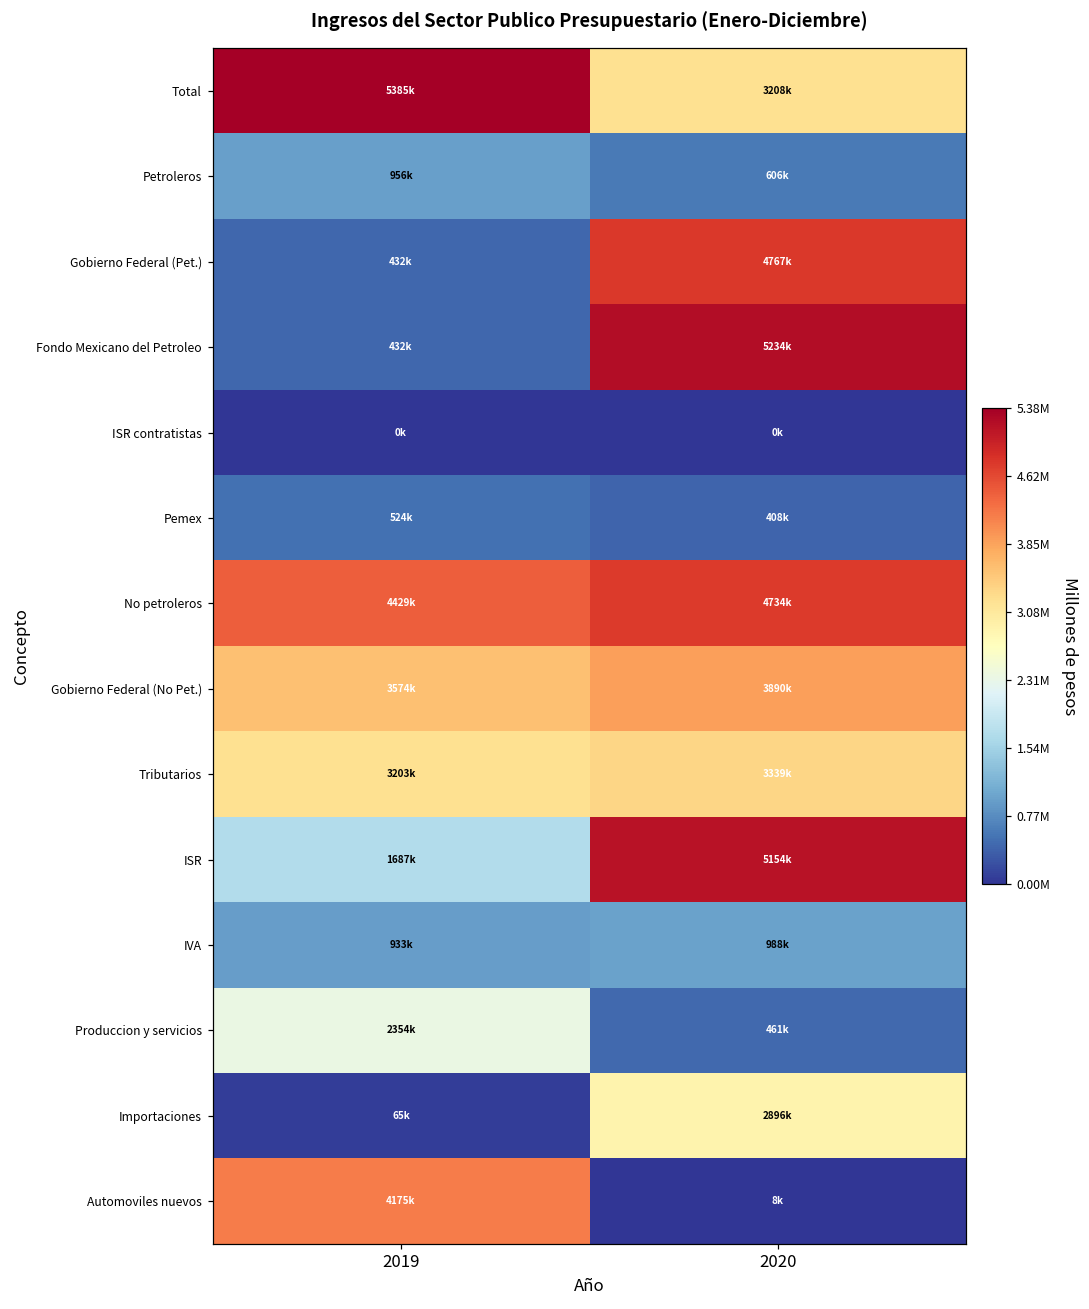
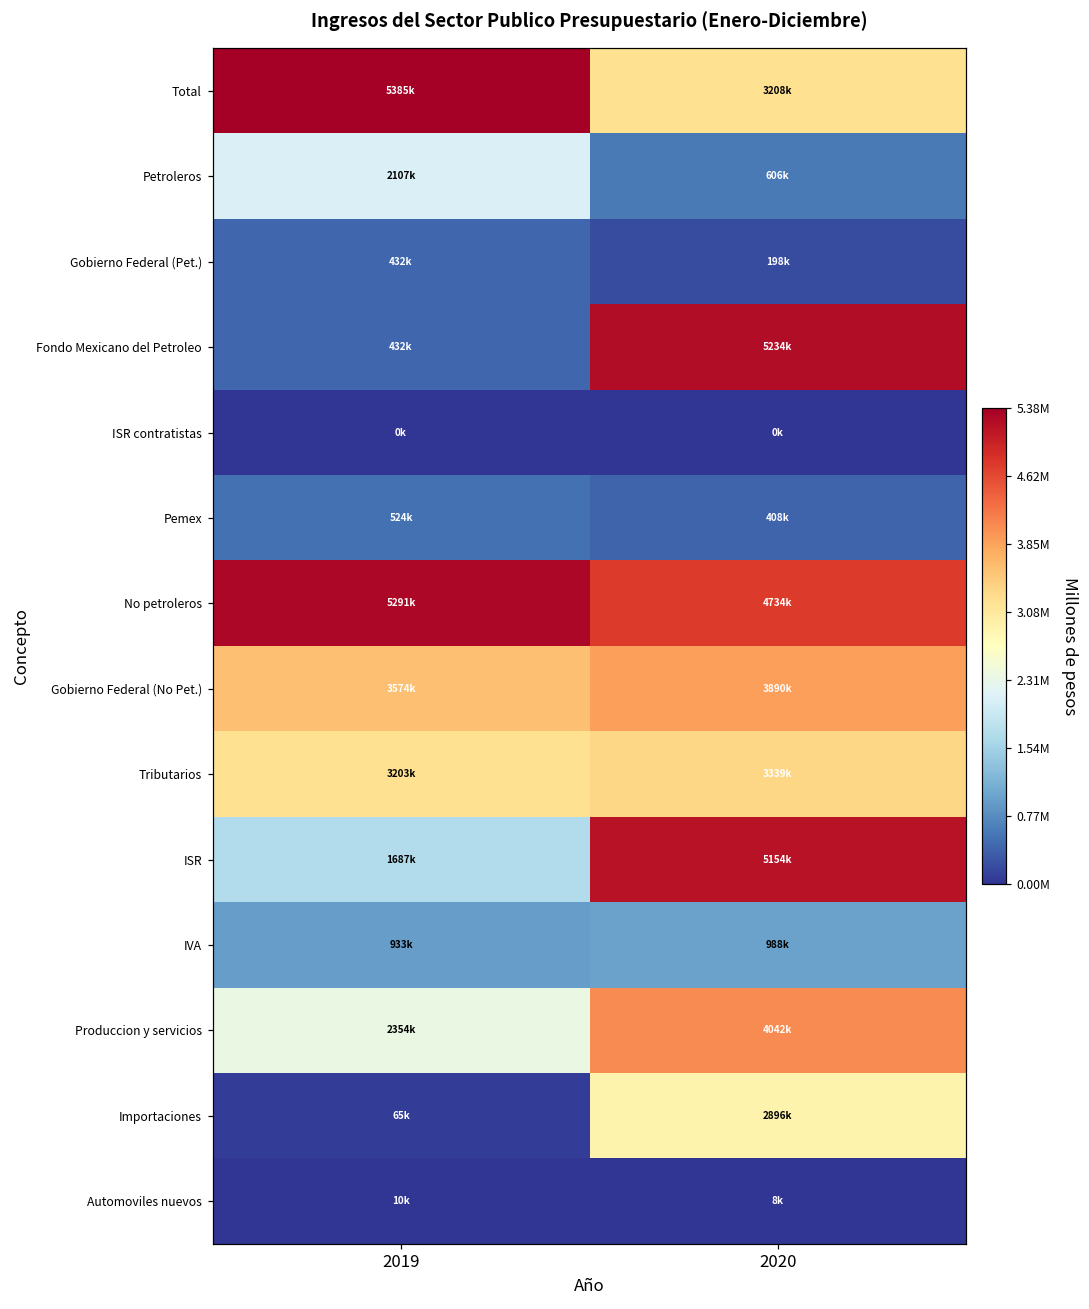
  {
    "Total": {
      "2019": "5385k",
      "2020": "3208k"
    },
    "Petroleros": {
-     "2019": "956k",
+     "2019": "2107k",
      "2020": "606k"
    },
    "Gobierno Federal (Pet.)": {
      "2019": "432k",
-     "2020": "4767k"
+     "2020": "198k"
    },
    "Fondo Mexicano del Petroleo": {
      "2019": "432k",
      "2020": "5234k"
    },
    "ISR contratistas": {
      "2019": "0k",
      "2020": "0k"
    },
    "Pemex": {
      "2019": "524k",
      "2020": "408k"
    },
    "No petroleros": {
-     "2019": "4429k",
+     "2019": "5291k",
      "2020": "4734k"
    },
    "Gobierno Federal (No Pet.)": {
      "2019": "3574k",
      "2020": "3890k"
    },
    "Tributarios": {
      "2019": "3203k",
      "2020": "3339k"
    },
    "ISR": {
      "2019": "1687k",
      "2020": "5154k"
    },
    "IVA": {
      "2019": "933k",
      "2020": "988k"
    },
    "Produccion y servicios": {
      "2019": "2354k",
-     "2020": "461k"
+     "2020": "4042k"
    },
    "Importaciones": {
      "2019": "65k",
      "2020": "2896k"
    },
    "Automoviles nuevos": {
-     "2019": "4175k",
+     "2019": "10k",
      "2020": "8k"
    }
  }
